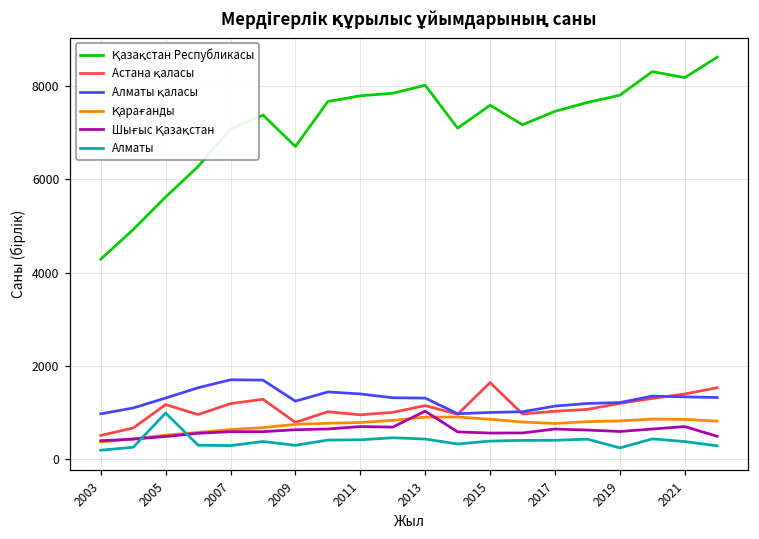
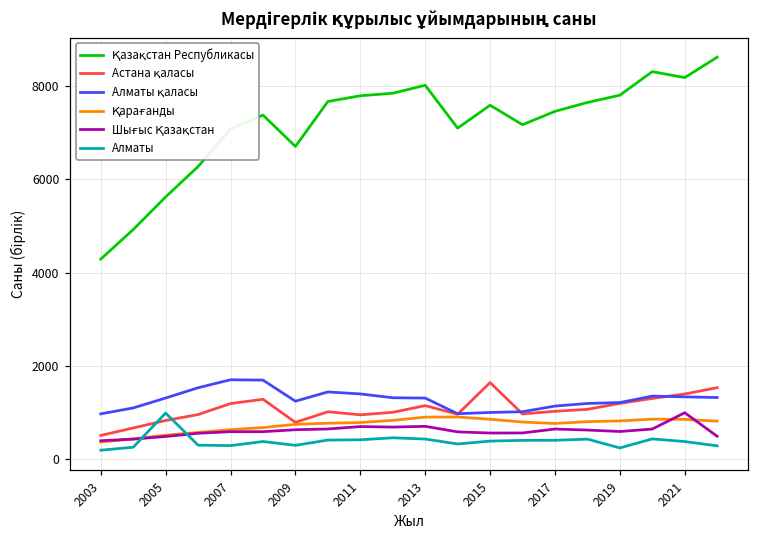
  {
    "Қазақстан Республикасы": {
      "2003": 4300,
      "2005": 5600,
      "2009": 6700,
      "2011": 7800,
      "2013": 8000,
      "2015": 7600,
      "2017": 7500,
      "2019": 7800,
      "2021": 8200
    },
    "Астана қаласы": {
      "2003": 500,
-     "2005": 1200,
+     "2005": 800,
      "2007": 1200,
      "2011": 900,
      "2013": 1100,
      "2015": 1600,
      "2017": 1000,
      "2021": 1400
    },
    "Алматы қаласы": {
      "2003": 1000,
      "2005": 1300,
      "2007": 1700,
      "2009": 1200,
      "2011": 1400,
      "2013": 1300,
      "2015": 1000,
      "2017": 1100,
      "2021": 1300
    },
    "Қарағанды": {
      "2011": 800,
      "2013": 900,
      "2015": 800,
      "2017": 800,
      "2019": 800,
      "2021": 800
    },
    "Шығыс Қазақстан": {
      "2009": 600,
      "2011": 700,
-     "2013": 1000,
+     "2013": 700,
      "2015": 600,
      "2017": 600,
      "2019": 600,
-     "2021": 700
+     "2021": 1000
    },
    "Алматы": {
      "2003": 200,
      "2005": 1000,
      "2007": 300,
      "2009": 300,
      "2011": 400,
      "2013": 400,
      "2015": 400,
      "2017": 400,
      "2019": 200,
      "2021": 400
    }
  }
